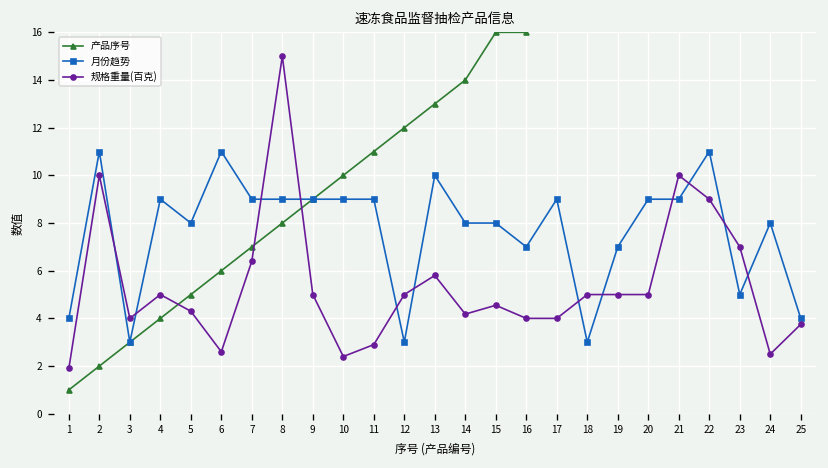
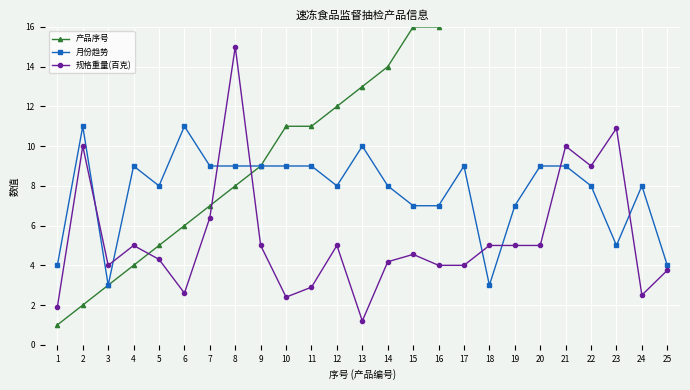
  {
    "产品序号": {
      "1": 1,
      "2": 2,
      "4": 4,
      "5": 5,
      "6": 6,
      "7": 7,
      "8": 8,
-     "10": 10,
+     "10": 11,
      "11": 11,
      "12": 12,
      "13": 13,
      "14": 14,
      "15": 16,
      "16": 16
    },
    "月份趋势": {
      "1": 4,
      "2": 11,
      "4": 9,
      "5": 8,
      "6": 11,
      "7": 9,
      "8": 9,
      "10": 9,
      "11": 9,
-     "12": 3,
+     "12": 8,
      "13": 10,
      "14": 8,
-     "15": 8,
+     "15": 7,
      "16": 7,
      "17": 9,
      "18": 3,
      "19": 7,
      "20": 9,
      "21": 9,
-     "22": 11,
+     "22": 8,
      "23": 5,
      "24": 8,
      "25": 4
    },
    "规格重量(百克)": {
      "1": 1.9,
      "2": 10.0,
      "3": 4.0,
      "4": 5.0,
      "5": 4.3,
      "6": 2.6,
      "7": 6.4,
      "8": 15.0,
      "9": 5.0,
      "10": 2.4,
      "11": 2.9,
      "12": 5.0,
-     "13": 5.8,
+     "13": 1.2,
      "14": 4.2,
      "15": 4.6,
      "16": 4.0,
      "17": 4.0,
      "18": 5.0,
      "19": 5.0,
      "20": 5.0,
      "21": 10.0,
      "22": 9.0,
-     "23": 7.0,
+     "23": 10.9,
      "24": 2.5,
      "25": 3.8
    }
  }
